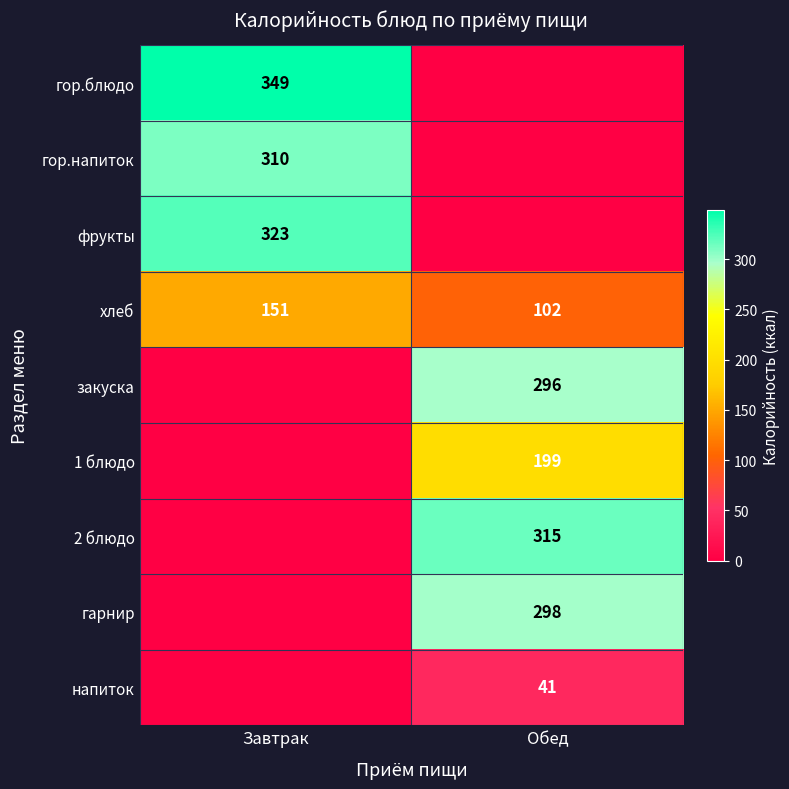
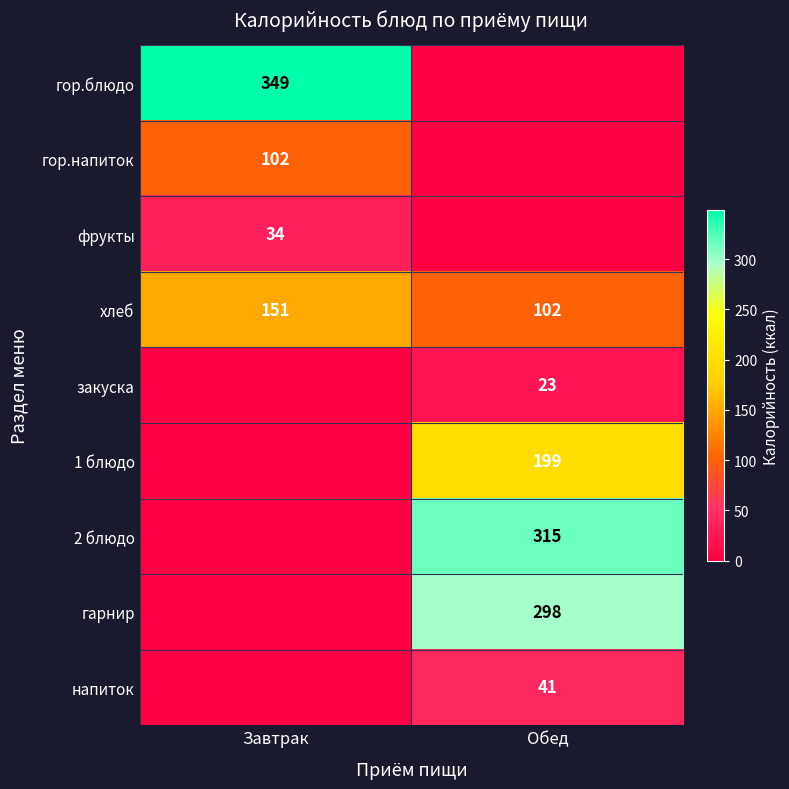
  {
    "гор.блюдо": {
      "Завтрак": 349
    },
    "гор.напиток": {
-     "Завтрак": 310
+     "Завтрак": 102
    },
    "фрукты": {
-     "Завтрак": 323
+     "Завтрак": 34
    },
    "хлеб": {
      "Завтрак": 151,
      "Обед": 102
    },
    "закуска": {
-     "Обед": 296
+     "Обед": 23
    },
    "1 блюдо": {
      "Обед": 199
    },
    "2 блюдо": {
      "Обед": 315
    },
    "гарнир": {
      "Обед": 298
    },
    "напиток": {
      "Обед": 41
    }
  }
